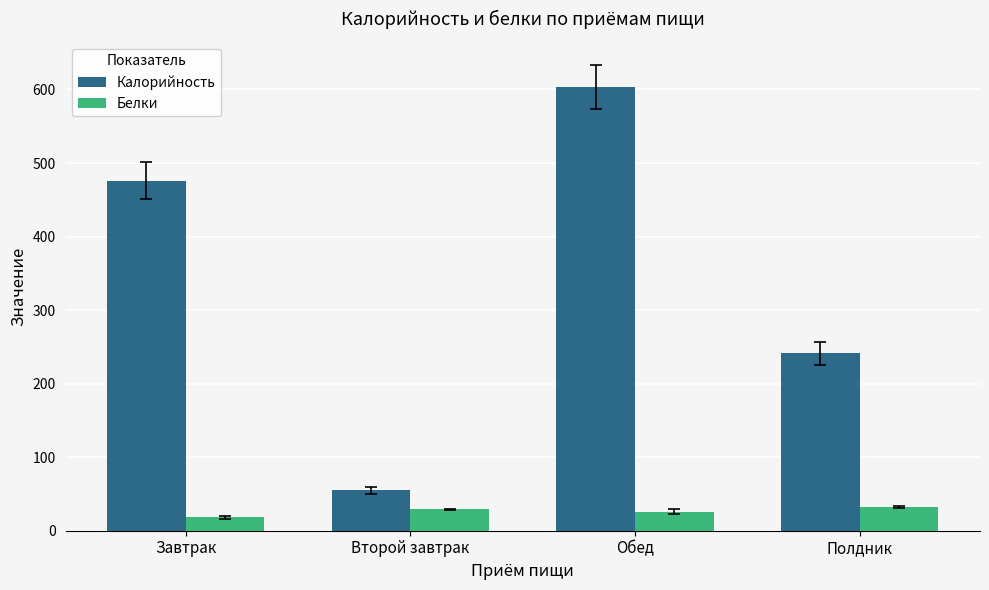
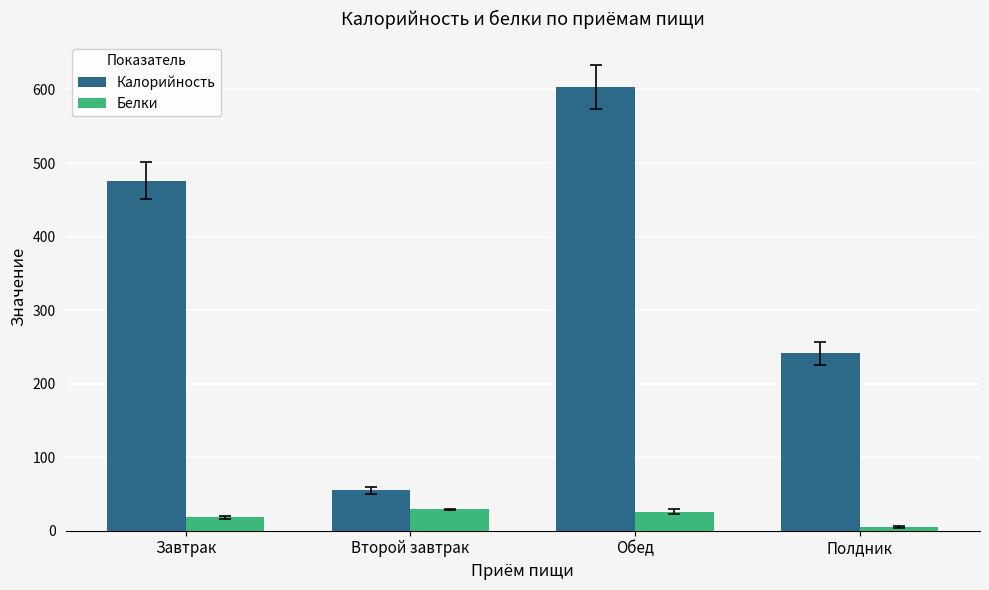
  {
    "Белки": {
      "Завтрак": 20,
      "Второй завтрак": 30,
      "Обед": 30,
-     "Полдник": 30
+     "Полдник": 10
    }
  }
